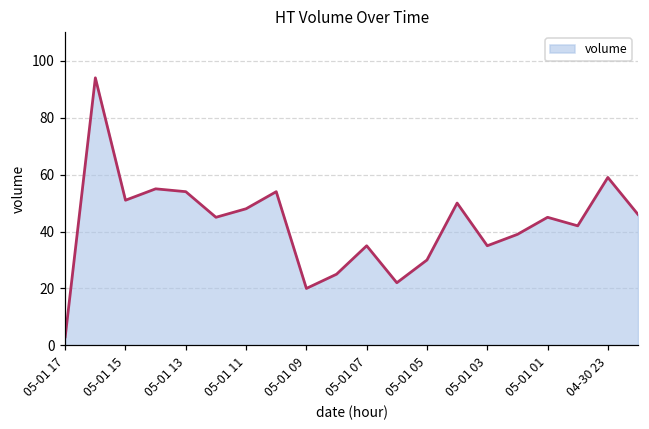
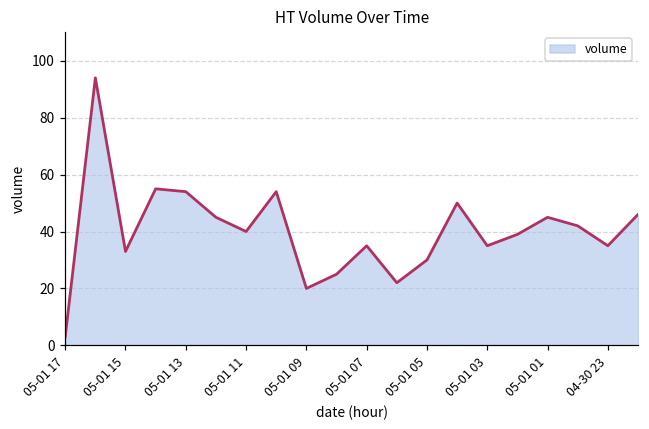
  {
    "05-01 17": 3,
-   "05-01 15": 51,
+   "05-01 15": 33,
    "05-01 13": 54,
-   "05-01 11": 48,
+   "05-01 11": 40,
    "05-01 09": 20,
    "05-01 07": 35,
    "05-01 05": 30,
    "05-01 03": 35,
    "05-01 01": 45,
-   "04-30 23": 59
+   "04-30 23": 35
  }
